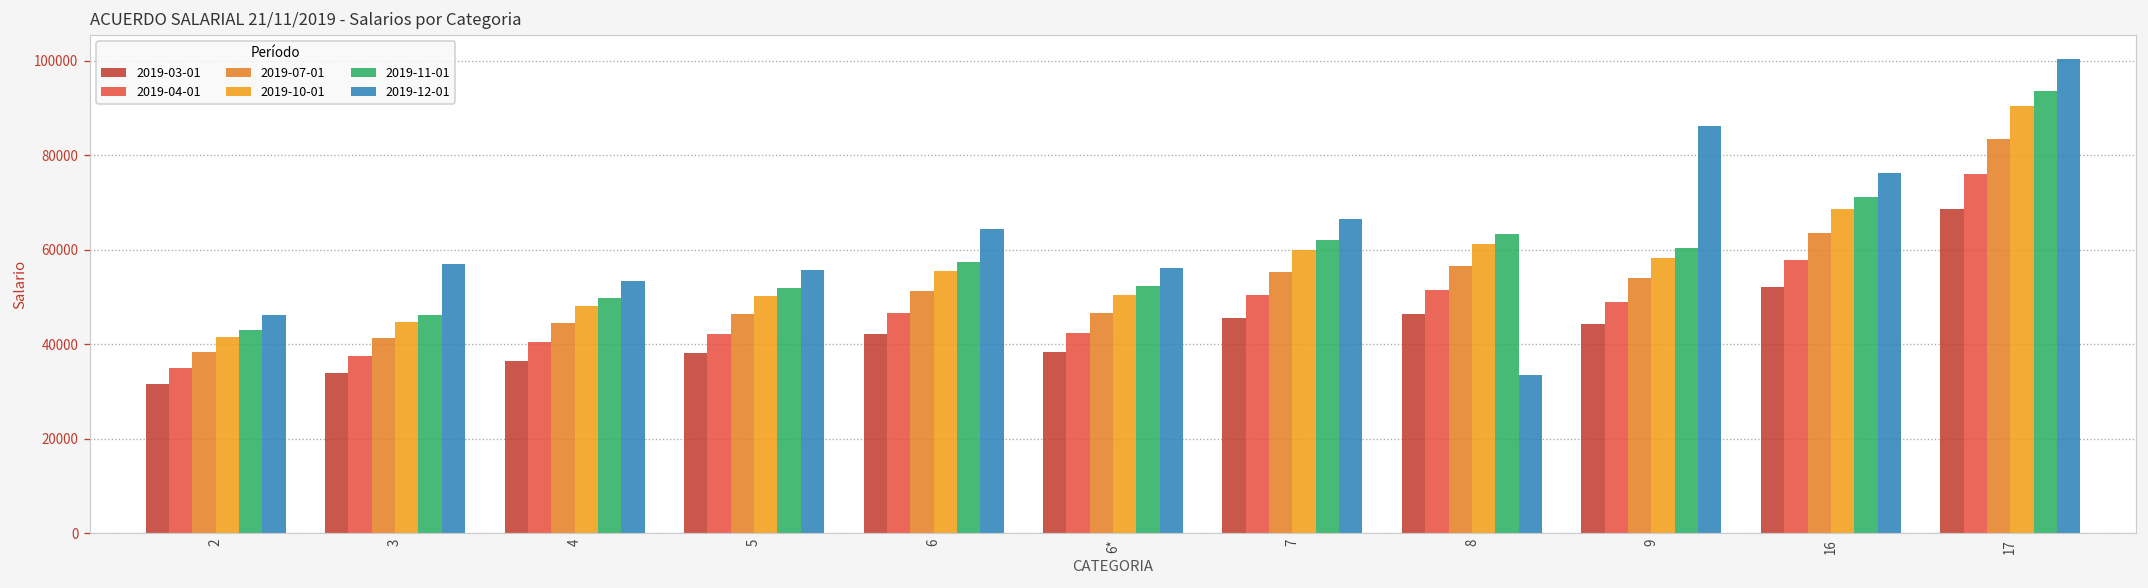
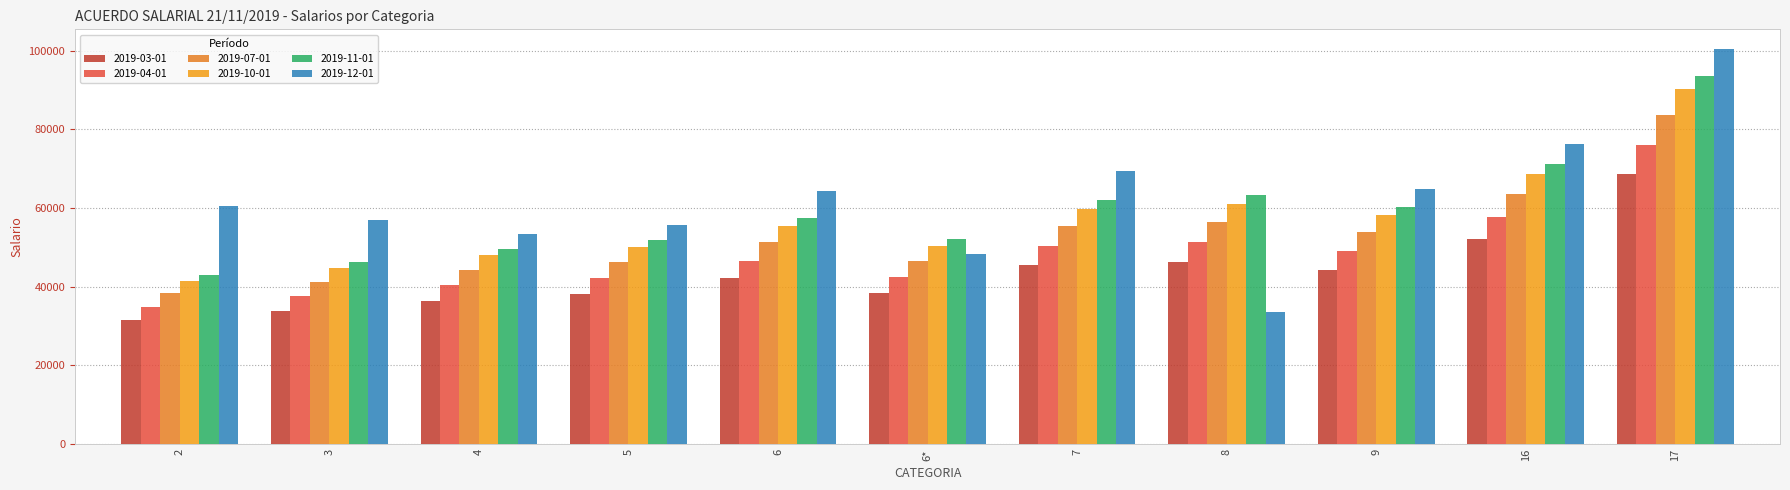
  {
    "2019-11-01": {
      "2": 43000,
      "3": 46000,
      "4": 50000,
      "5": 52000,
      "6": 57000,
      "6*": 52000,
      "7": 62000,
      "8": 63000,
      "9": 60000,
      "16": 71000,
      "17": 94000
    },
    "2019-12-01": {
-     "2": 46000,
+     "2": 61000,
      "3": 57000,
      "4": 53000,
      "5": 56000,
      "6": 64000,
-     "6*": 56000,
-     "7": 67000,
+     "6*": 48000,
+     "7": 69000,
      "8": 34000,
-     "9": 86000,
+     "9": 65000,
      "16": 76000,
      "17": 100000
    }
  }
